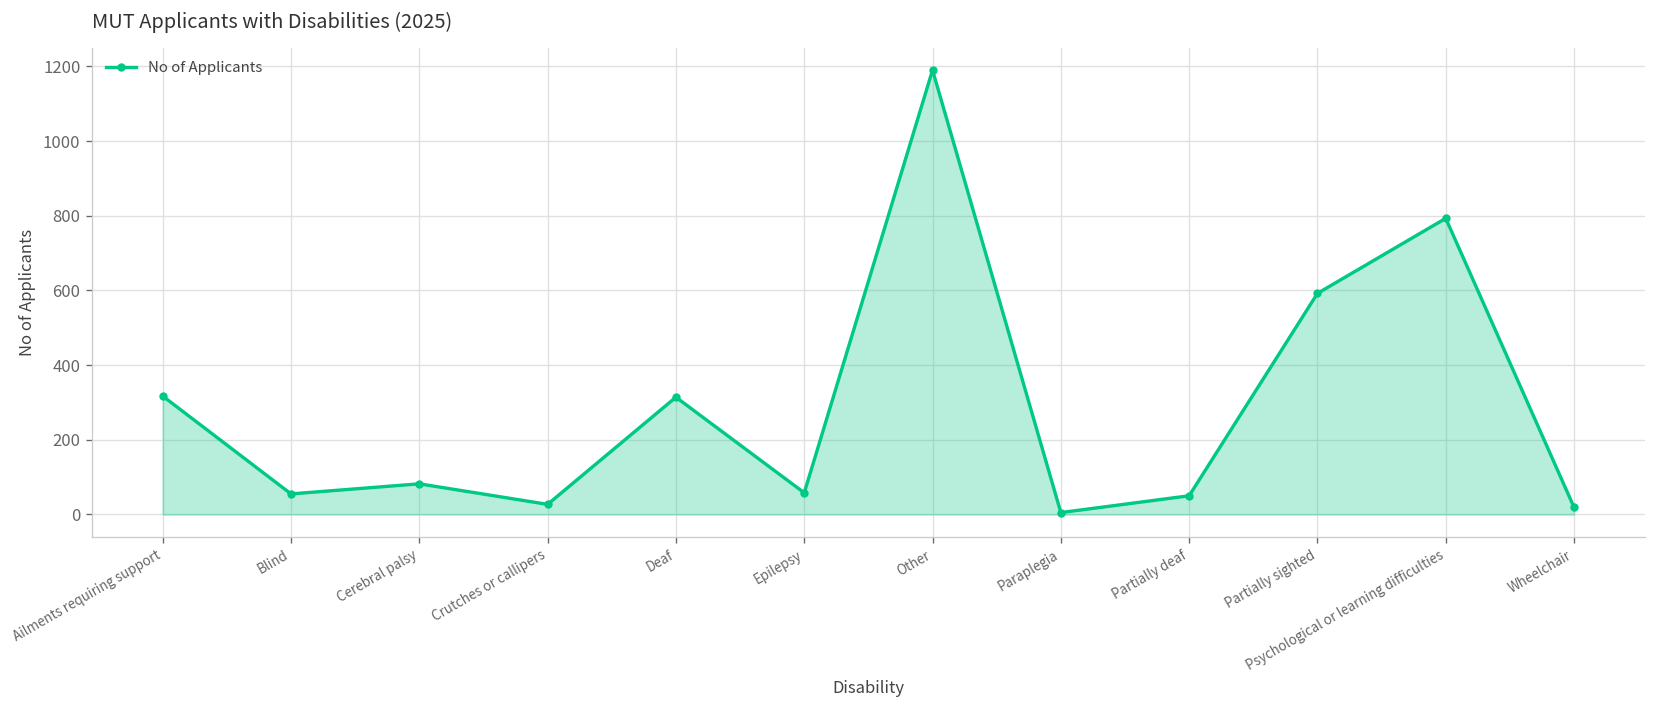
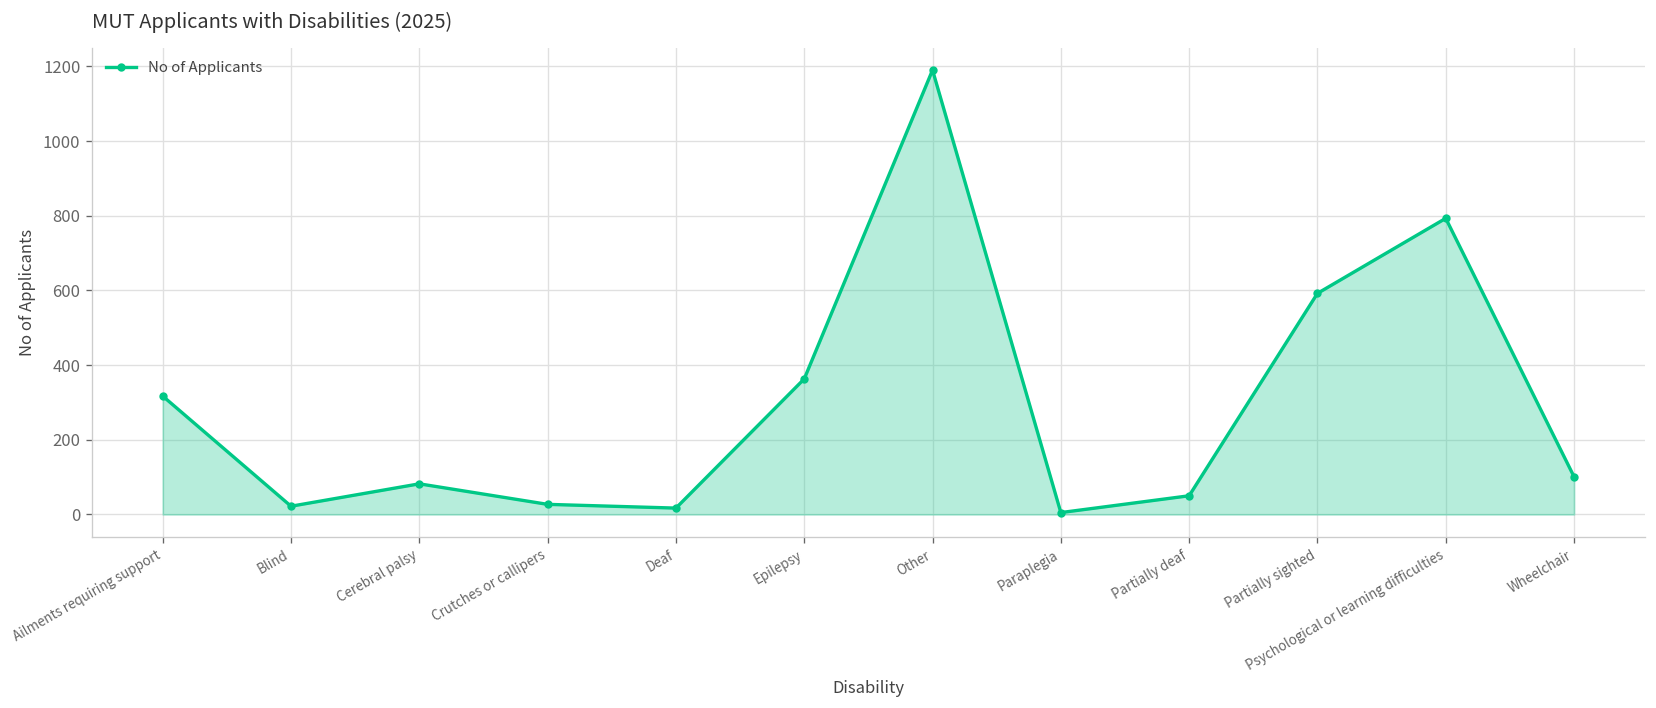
  {
    "Ailments requiring support": 320,
-   "Blind": 60,
+   "Blind": 20,
    "Cerebral palsy": 80,
    "Crutches or callipers": 30,
-   "Deaf": 310,
-   "Epilepsy": 60,
+   "Deaf": 20,
+   "Epilepsy": 360,
    "Other": 1190,
    "Paraplegia": 10,
    "Partially deaf": 50,
    "Partially sighted": 590,
    "Psychological or learning difficulties": 790,
-   "Wheelchair": 20
+   "Wheelchair": 100
  }
